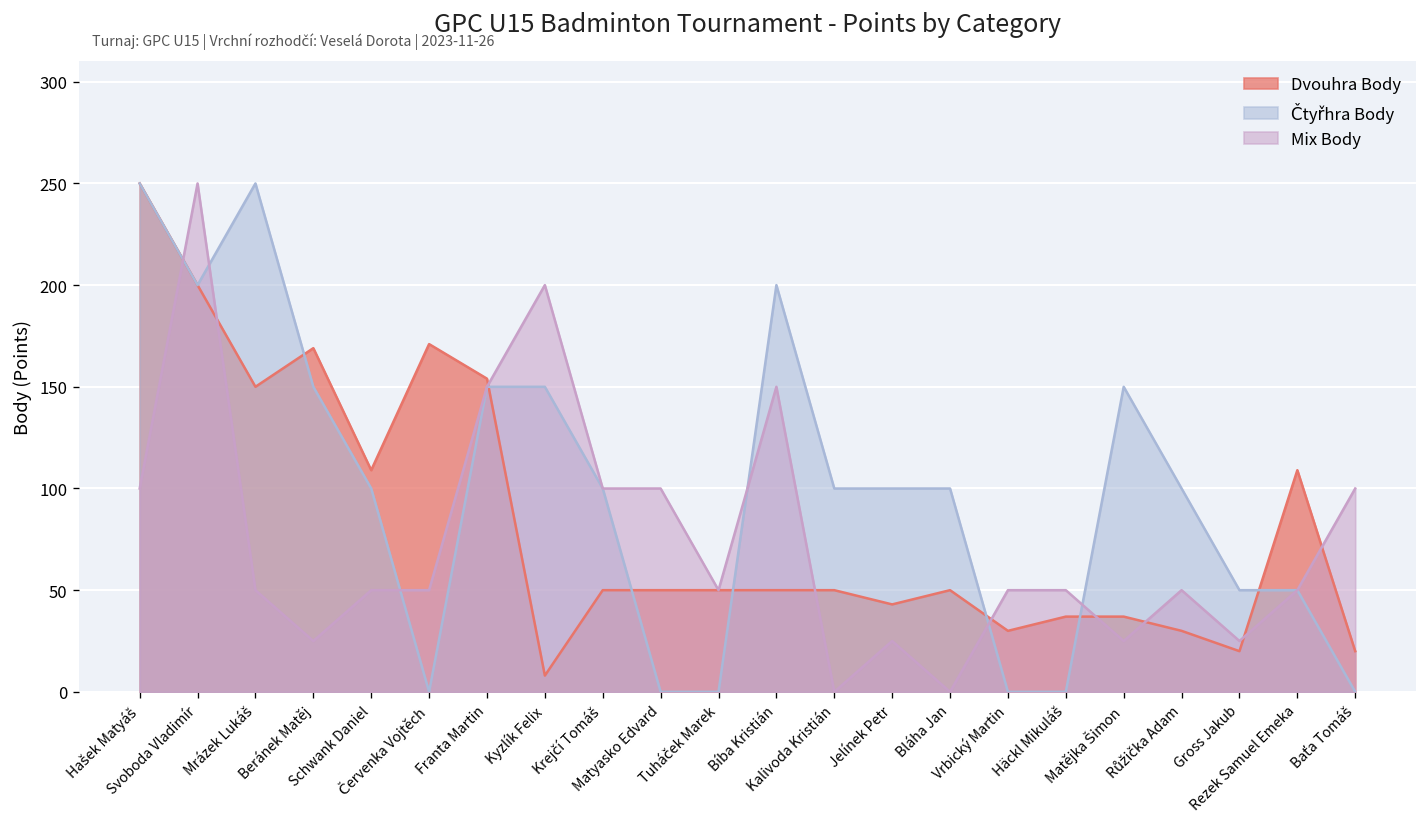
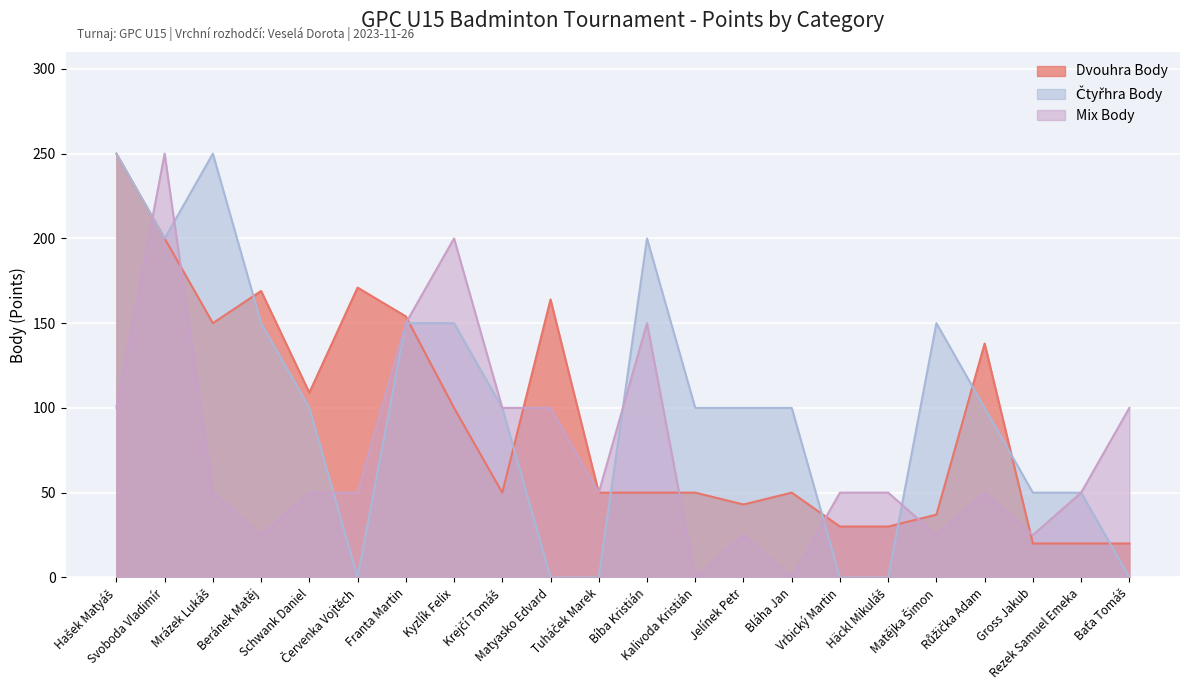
  {
    "Dvouhra Body": {
      "Mrázek Lukáš": 150,
      "Beránek Matěj": 169,
      "Schwank Daniel": 109,
      "Červenka Vojtěch": 171,
      "Franta Martin": 154,
-     "Kyzlík Felix": 8,
+     "Kyzlík Felix": 100,
      "Krejčí Tomáš": 50,
-     "Matyasko Edvard": 50,
+     "Matyasko Edvard": 164,
      "Bíba Kristián": 50,
      "Kalivoda Kristián": 50,
      "Jelínek Petr": 43,
      "Bláha Jan": 50,
      "Vrbický Martin": 30,
-     "Häckl Mikuláš": 37,
+     "Häckl Mikuláš": 30,
      "Matějka Šimon": 37,
-     "Růžička Adam": 30,
+     "Růžička Adam": 138,
      "Gross Jakub": 20,
-     "Rezek Samuel Emeka": 109,
+     "Rezek Samuel Emeka": 20,
      "Baťa Tomáš": 20
    }
  }
